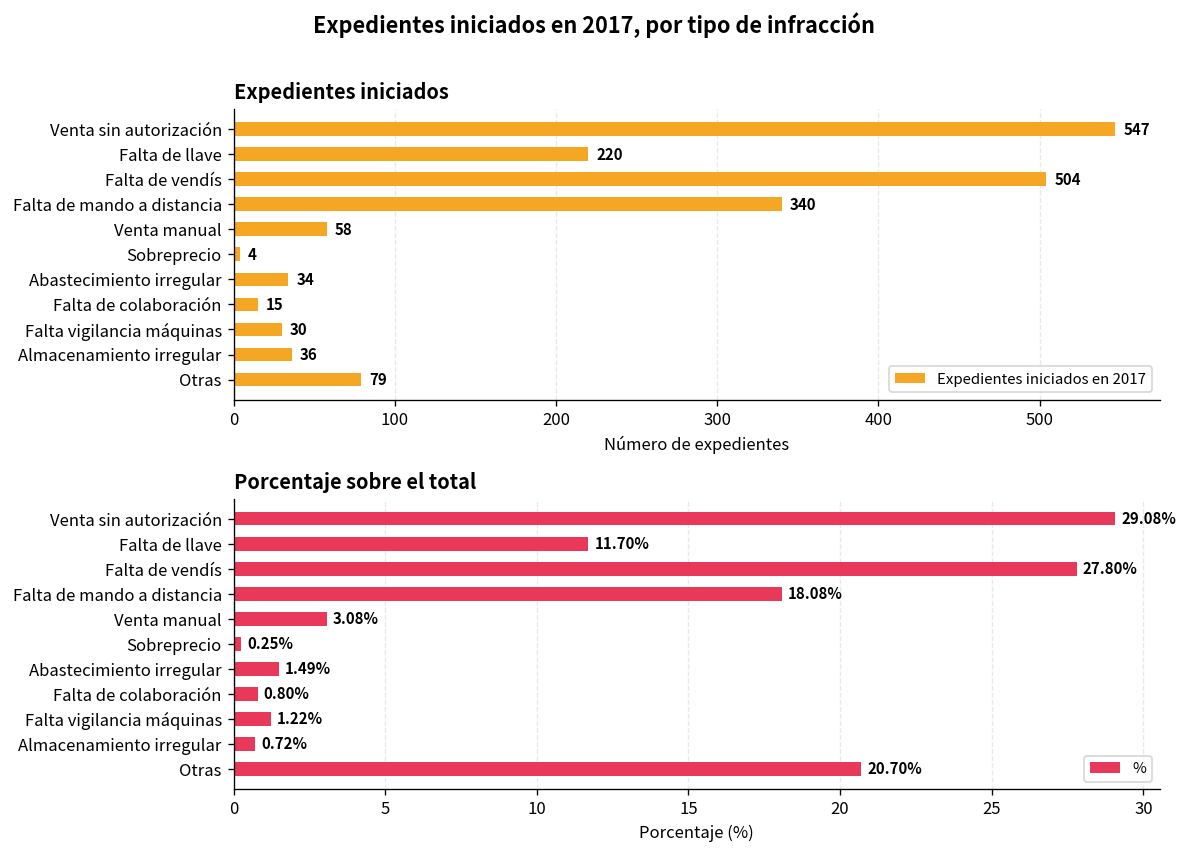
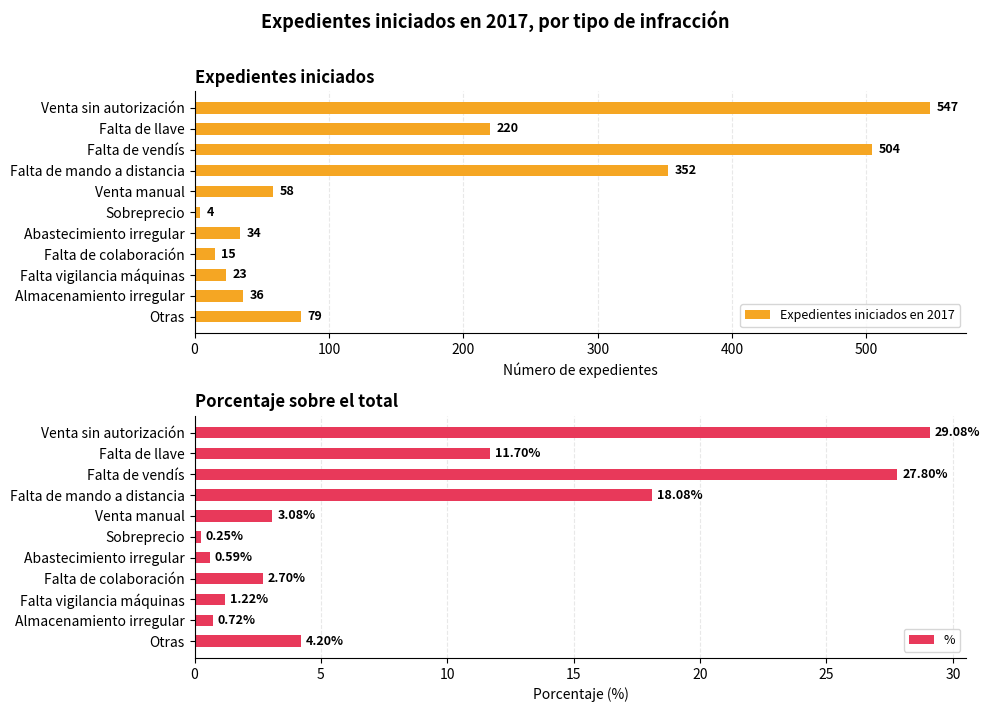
  {
    "Expedientes iniciados": {
      "Venta sin autorización": "547",
      "Falta de llave": "220",
      "Falta de vendís": "504",
-     "Falta de mando a distancia": "340",
+     "Falta de mando a distancia": "352",
      "Venta manual": "58",
      "Sobreprecio": "4",
      "Abastecimiento irregular": "34",
      "Falta de colaboración": "15",
-     "Falta vigilancia máquinas": "30",
+     "Falta vigilancia máquinas": "23",
      "Almacenamiento irregular": "36",
      "Otras": "79"
    },
    "Porcentaje sobre el total": {
      "Venta sin autorización": "29.08%",
      "Falta de llave": "11.70%",
      "Falta de vendís": "27.80%",
      "Falta de mando a distancia": "18.08%",
      "Venta manual": "3.08%",
      "Sobreprecio": "0.25%",
-     "Abastecimiento irregular": "1.49%",
-     "Falta de colaboración": "0.80%",
+     "Abastecimiento irregular": "0.59%",
+     "Falta de colaboración": "2.70%",
      "Falta vigilancia máquinas": "1.22%",
      "Almacenamiento irregular": "0.72%",
-     "Otras": "20.70%"
+     "Otras": "4.20%"
    }
  }
